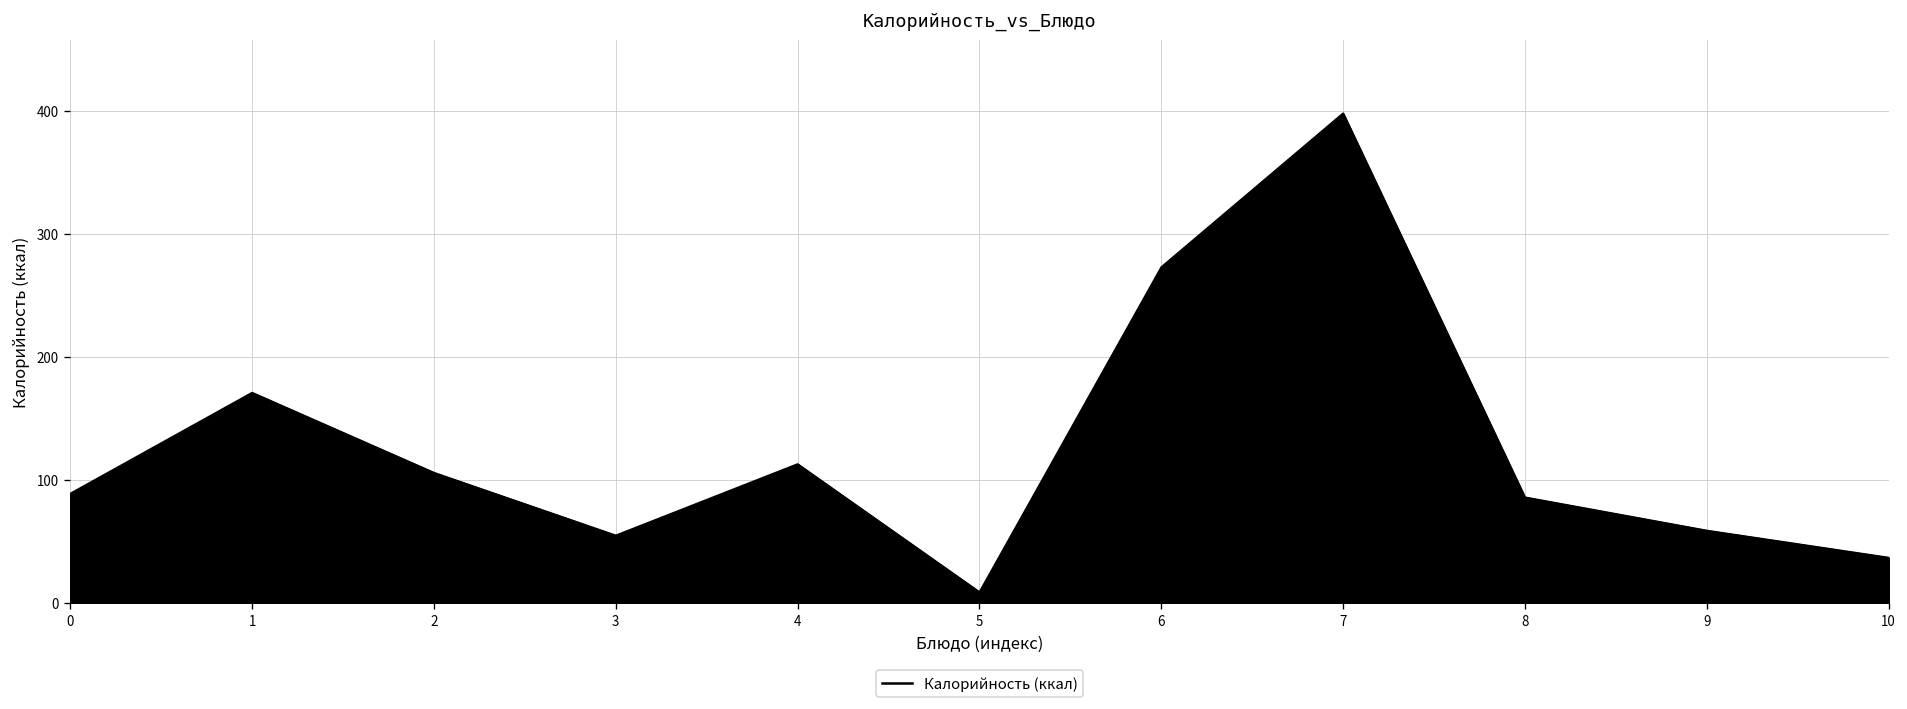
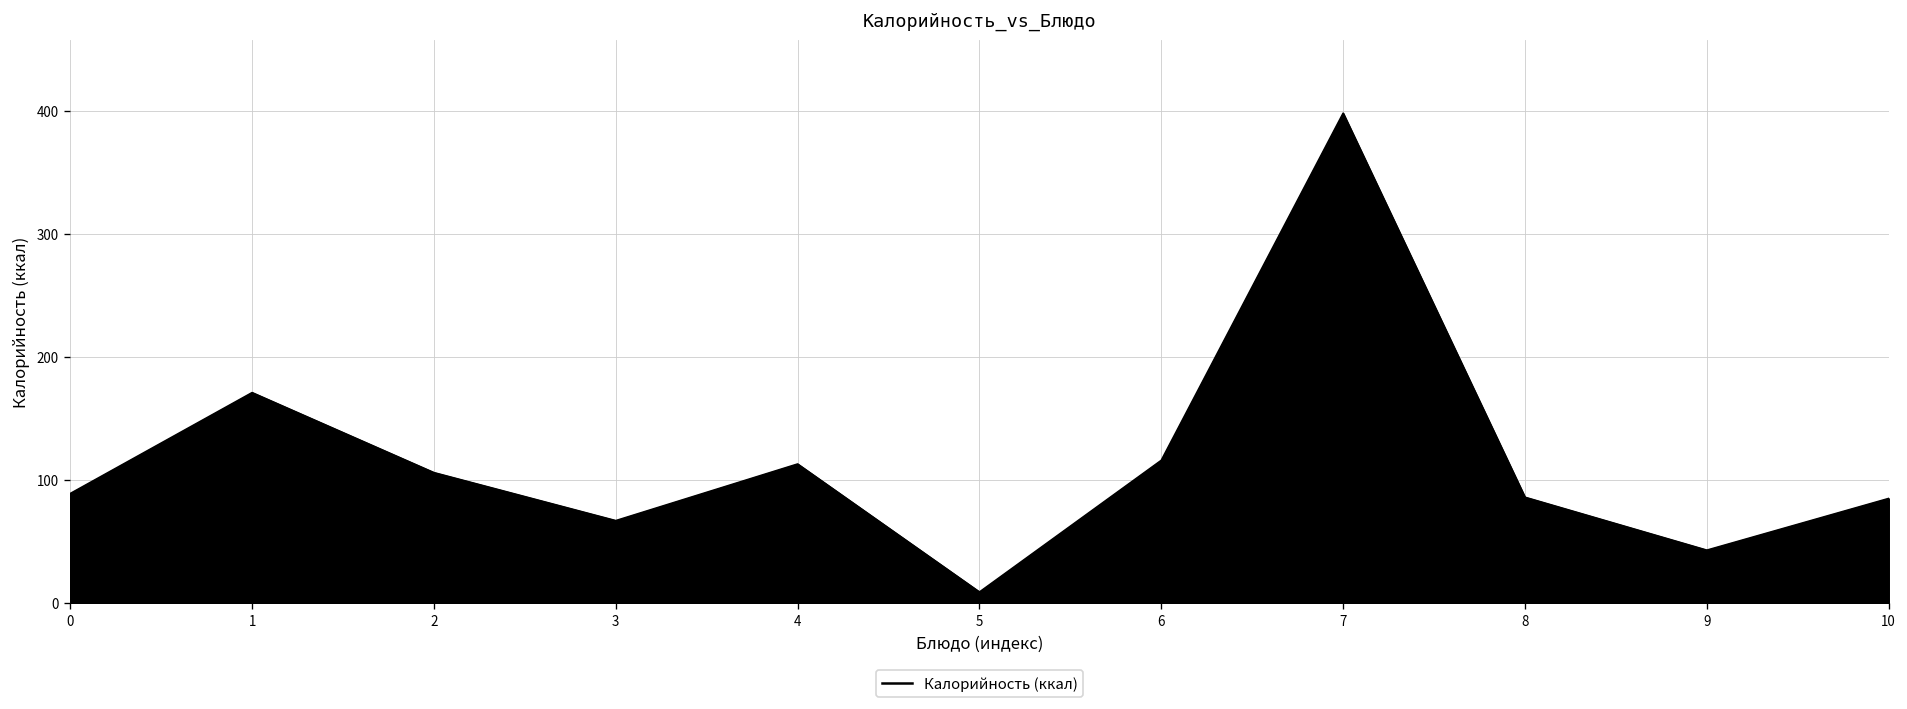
  {
    "0": 89,
    "1": 171,
    "2": 106,
-   "3": 55,
+   "3": 67,
    "4": 113,
    "5": 9,
-   "6": 273,
+   "6": 116,
    "7": 398,
    "8": 86,
-   "9": 59,
-   "10": 37
+   "9": 43,
+   "10": 85
  }
